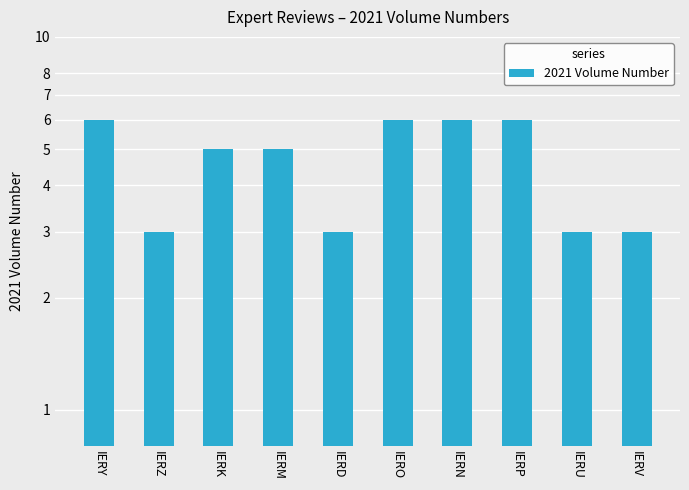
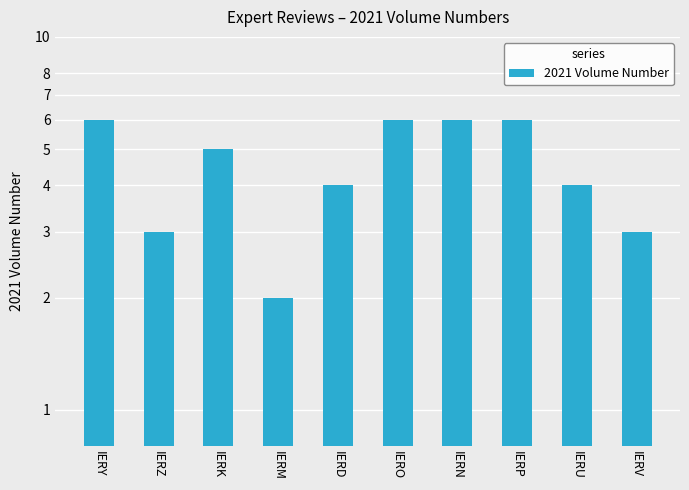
  {
    "IERY": 6,
    "IERZ": 3,
    "IERK": 5,
-   "IERM": 5,
-   "IERD": 3,
+   "IERM": 2,
+   "IERD": 4,
    "IERO": 6,
    "IERN": 6,
    "IERP": 6,
-   "IERU": 3,
+   "IERU": 4,
    "IERV": 3
  }
